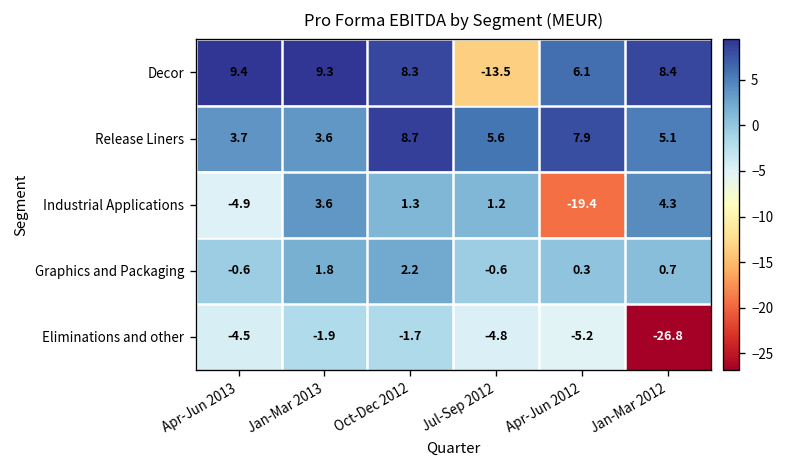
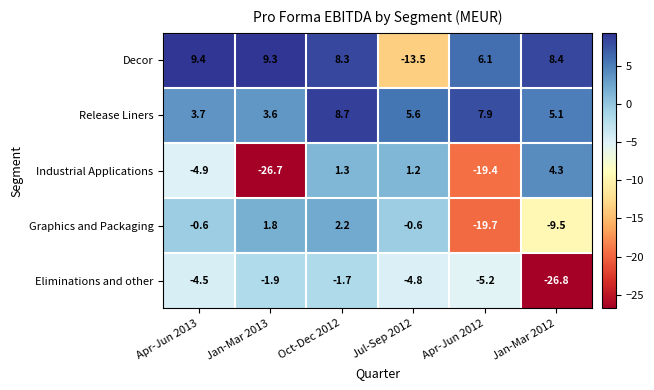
  {
    "Decor": {
      "Apr-Jun 2013": 9.4,
      "Jan-Mar 2013": 9.3,
      "Oct-Dec 2012": 8.3,
      "Jul-Sep 2012": -13.5,
      "Apr-Jun 2012": 6.1,
      "Jan-Mar 2012": 8.4
    },
    "Release Liners": {
      "Apr-Jun 2013": 3.7,
      "Jan-Mar 2013": 3.6,
      "Oct-Dec 2012": 8.7,
      "Jul-Sep 2012": 5.6,
      "Apr-Jun 2012": 7.9,
      "Jan-Mar 2012": 5.1
    },
    "Industrial Applications": {
      "Apr-Jun 2013": -4.9,
-     "Jan-Mar 2013": 3.6,
+     "Jan-Mar 2013": -26.7,
      "Oct-Dec 2012": 1.3,
      "Jul-Sep 2012": 1.2,
      "Apr-Jun 2012": -19.4,
      "Jan-Mar 2012": 4.3
    },
    "Graphics and Packaging": {
      "Apr-Jun 2013": -0.6,
      "Jan-Mar 2013": 1.8,
      "Oct-Dec 2012": 2.2,
      "Jul-Sep 2012": -0.6,
-     "Apr-Jun 2012": 0.3,
-     "Jan-Mar 2012": 0.7
+     "Apr-Jun 2012": -19.7,
+     "Jan-Mar 2012": -9.5
    },
    "Eliminations and other": {
      "Apr-Jun 2013": -4.5,
      "Jan-Mar 2013": -1.9,
      "Oct-Dec 2012": -1.7,
      "Jul-Sep 2012": -4.8,
      "Apr-Jun 2012": -5.2,
      "Jan-Mar 2012": -26.8
    }
  }
